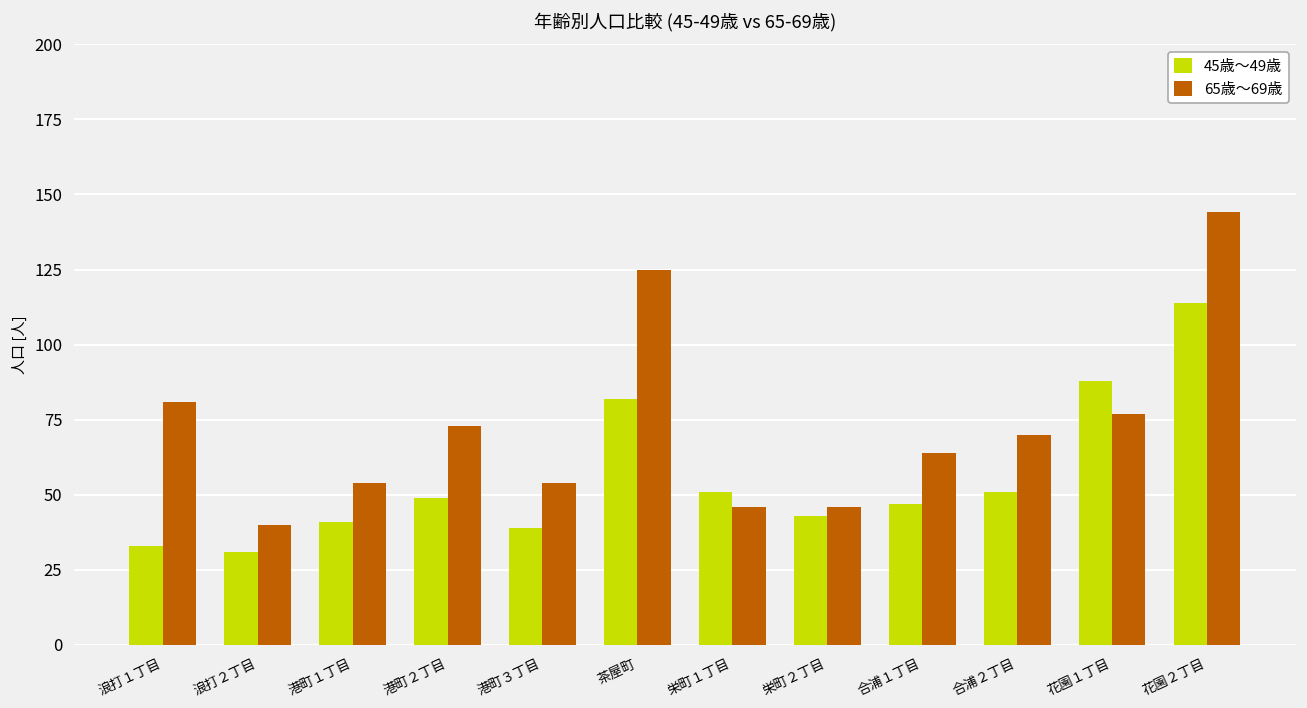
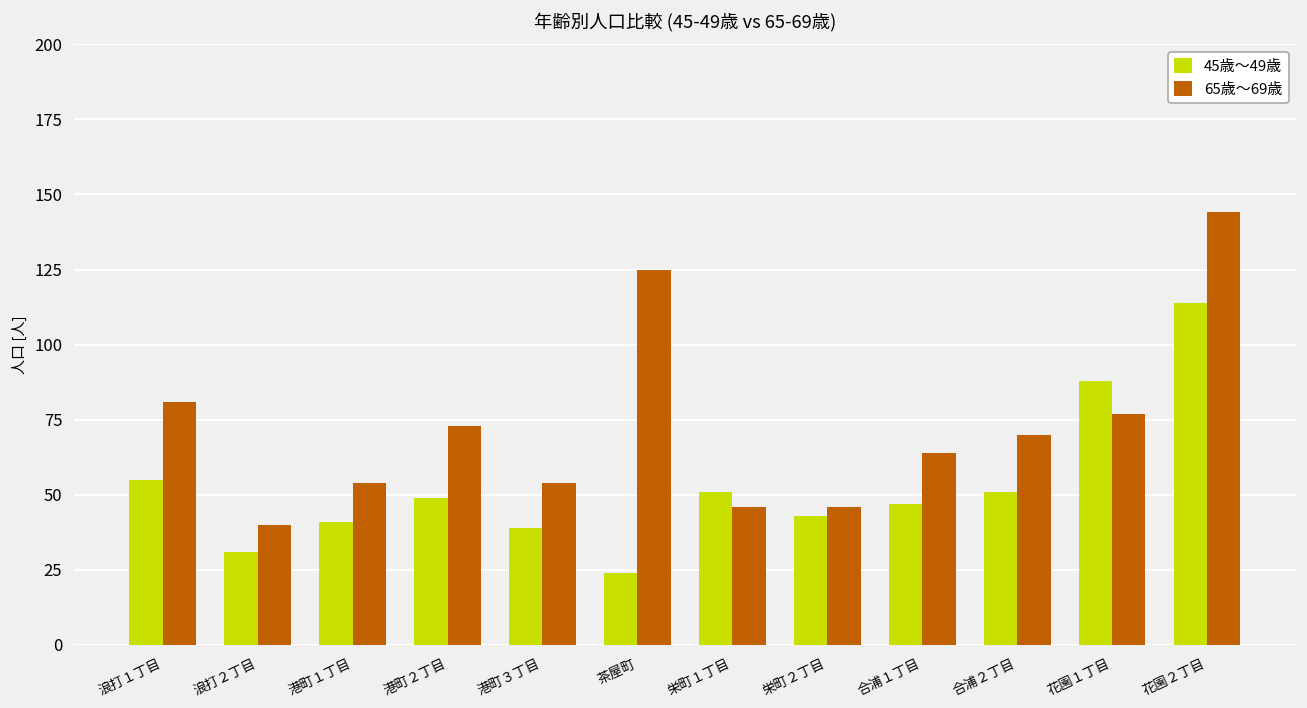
  {
    "45歳～49歳": {
-     "浪打１丁目": 33,
+     "浪打１丁目": 55,
      "浪打２丁目": 31,
      "港町１丁目": 41,
      "港町２丁目": 49,
      "港町３丁目": 39,
-     "茶屋町": 82,
+     "茶屋町": 24,
      "栄町１丁目": 51,
      "栄町２丁目": 43,
      "合浦１丁目": 47,
      "合浦２丁目": 51,
      "花園１丁目": 88,
      "花園２丁目": 114
    },
    "65歳～69歳": {
      "浪打１丁目": 81,
      "浪打２丁目": 40,
      "港町１丁目": 54,
      "港町２丁目": 73,
      "港町３丁目": 54,
      "茶屋町": 125,
      "栄町１丁目": 46,
      "栄町２丁目": 46,
      "合浦１丁目": 64,
      "合浦２丁目": 70,
      "花園１丁目": 77,
      "花園２丁目": 144
    }
  }
